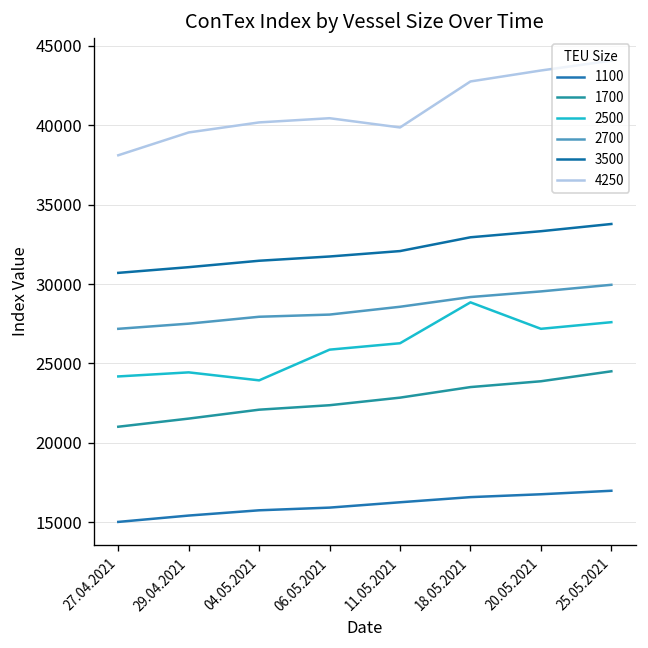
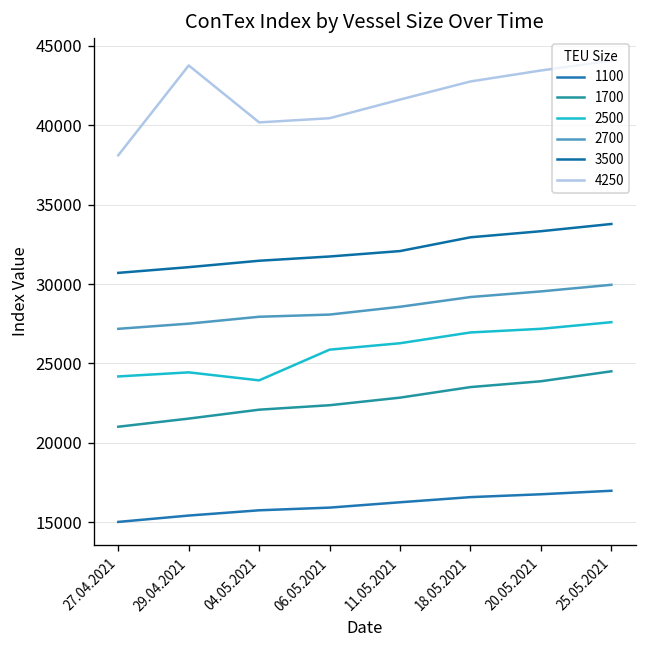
  {
    "2500": {
      "27.04.2021": 24200,
      "29.04.2021": 24400,
      "04.05.2021": 23900,
      "06.05.2021": 25900,
      "11.05.2021": 26300,
-     "18.05.2021": 28800,
+     "18.05.2021": 27000,
      "20.05.2021": 27200,
      "25.05.2021": 27600
    },
    "4250": {
      "27.04.2021": 38100,
-     "29.04.2021": 39500,
+     "29.04.2021": 43800,
      "04.05.2021": 40200,
      "06.05.2021": 40400,
-     "11.05.2021": 39900,
+     "11.05.2021": 41600,
      "18.05.2021": 42800,
      "20.05.2021": 43400
    }
  }
